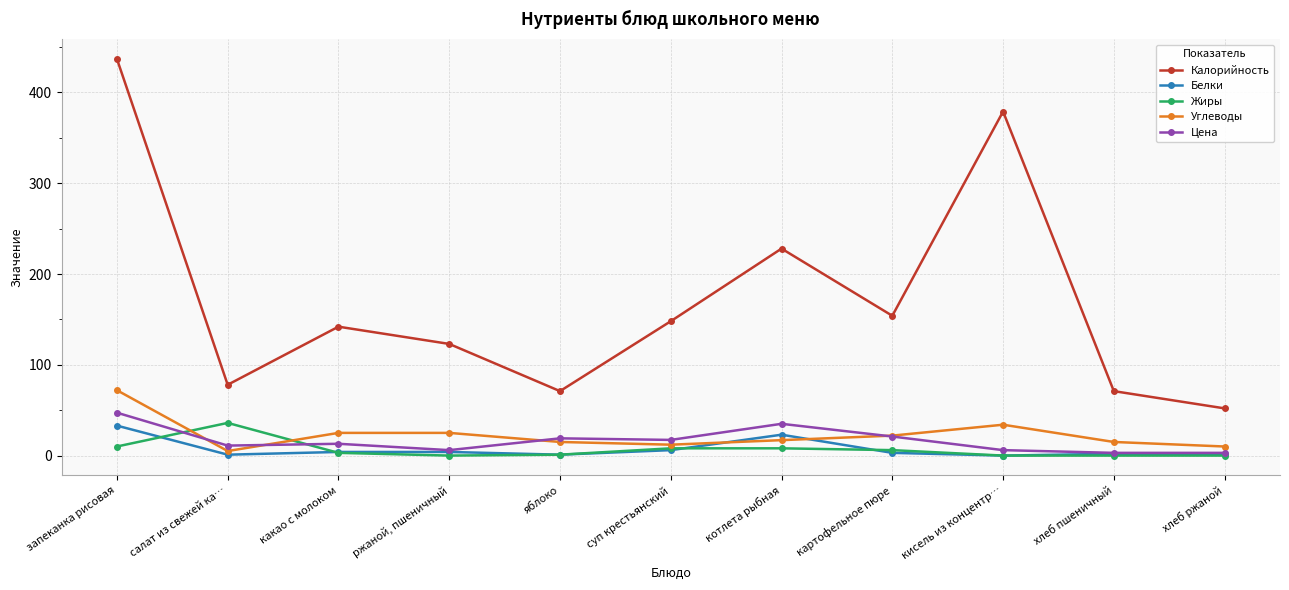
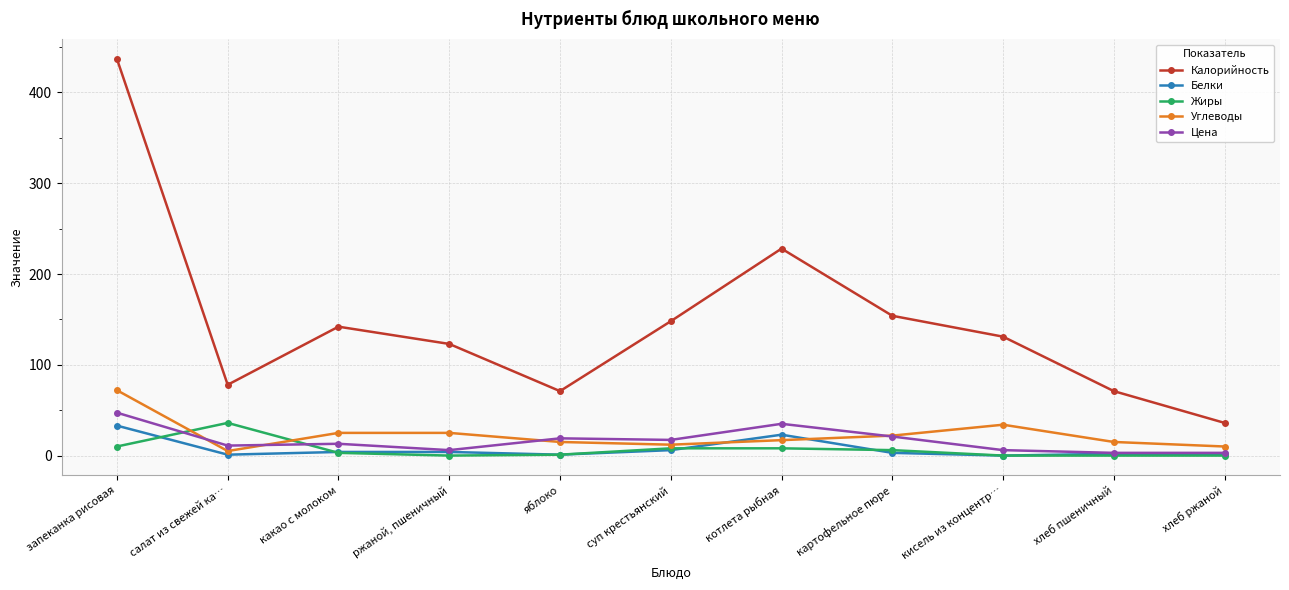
  {
    "Калорийность": {
      "запеканка рисовая": 440,
      "салат из свежей ка…": 80,
      "какао с молоком": 140,
      "ржаной, пшеничный": 120,
      "яблоко": 70,
      "суп крестьянский": 150,
      "котлета рыбная": 230,
      "картофельное пюре": 150,
-     "кисель из концентр…": 380,
+     "кисель из концентр…": 130,
      "хлеб пшеничный": 70,
-     "хлеб ржаной": 50
+     "хлеб ржаной": 40
    },
    "Белки": {
      "запеканка рисовая": 30,
      "салат из свежей ка…": 0,
      "котлета рыбная": 20,
      "картофельное пюре": 0
    },
    "Жиры": {
      "запеканка рисовая": 10,
      "салат из свежей ка…": 40,
      "ржаной, пшеничный": 0,
      "котлета рыбная": 10,
      "картофельное пюре": 10
    },
    "Углеводы": {
      "запеканка рисовая": 70,
      "салат из свежей ка…": 10,
      "какао с молоком": 30,
      "ржаной, пшеничный": 30,
      "яблоко": 20,
      "суп крестьянский": 10,
      "котлета рыбная": 20,
      "кисель из концентр…": 30,
      "хлеб пшеничный": 20,
      "хлеб ржаной": 10
    },
    "Цена": {
      "запеканка рисовая": 50,
      "салат из свежей ка…": 10,
      "какао с молоком": 10,
      "яблоко": 20,
      "суп крестьянский": 20,
      "котлета рыбная": 40,
      "кисель из концентр…": 10
    }
  }
